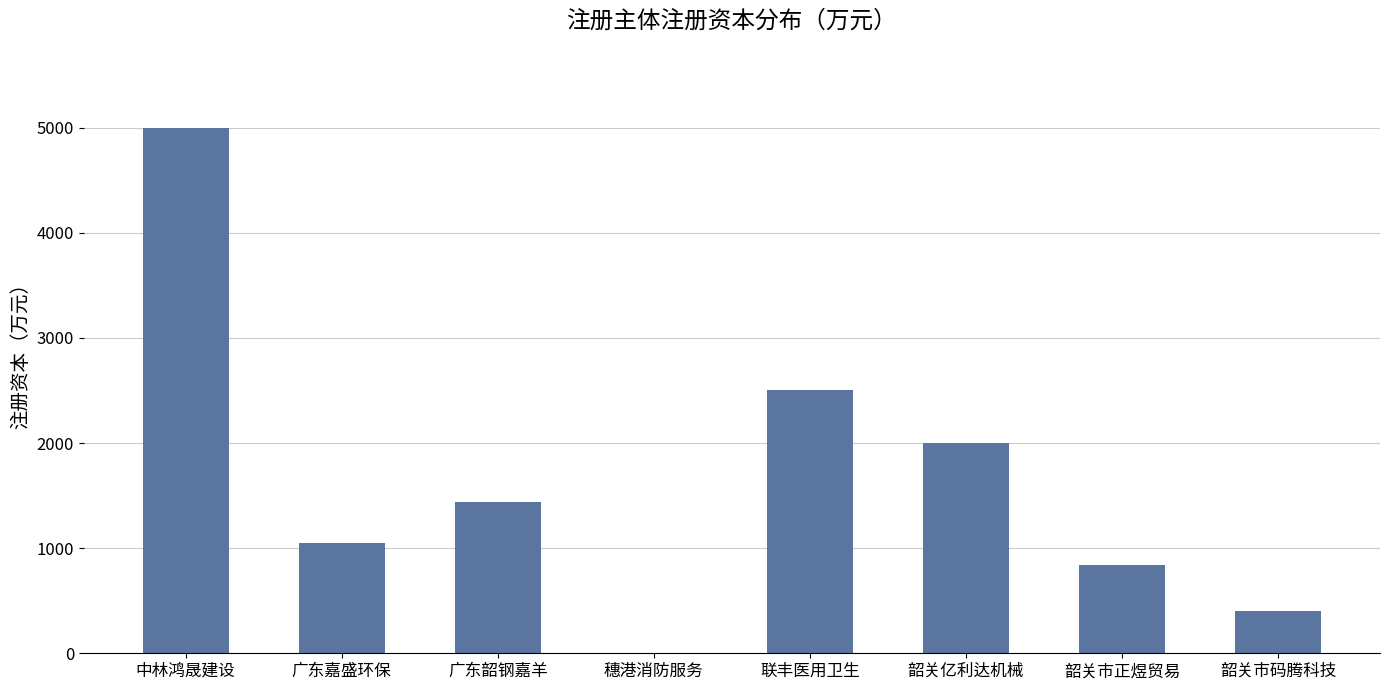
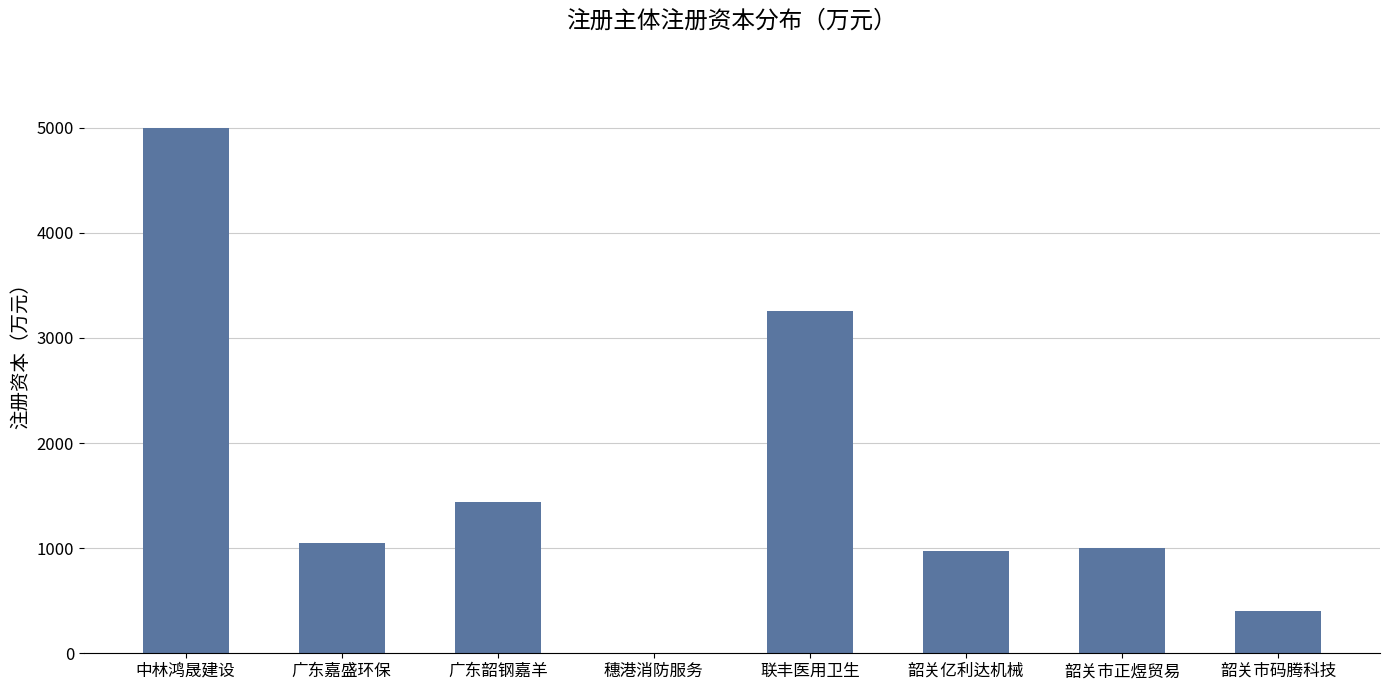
  {
    "中林鸿晟建设": 5000,
    "广东嘉盛环保": 1040,
    "广东韶钢嘉羊": 1430,
    "穗港消防服务": 0,
-   "联丰医用卫生": 2500,
-   "韶关亿利达机械": 2000,
-   "韶关市正煜贸易": 840,
+   "联丰医用卫生": 3250,
+   "韶关亿利达机械": 980,
+   "韶关市正煜贸易": 1000,
    "韶关市码腾科技": 410
  }
